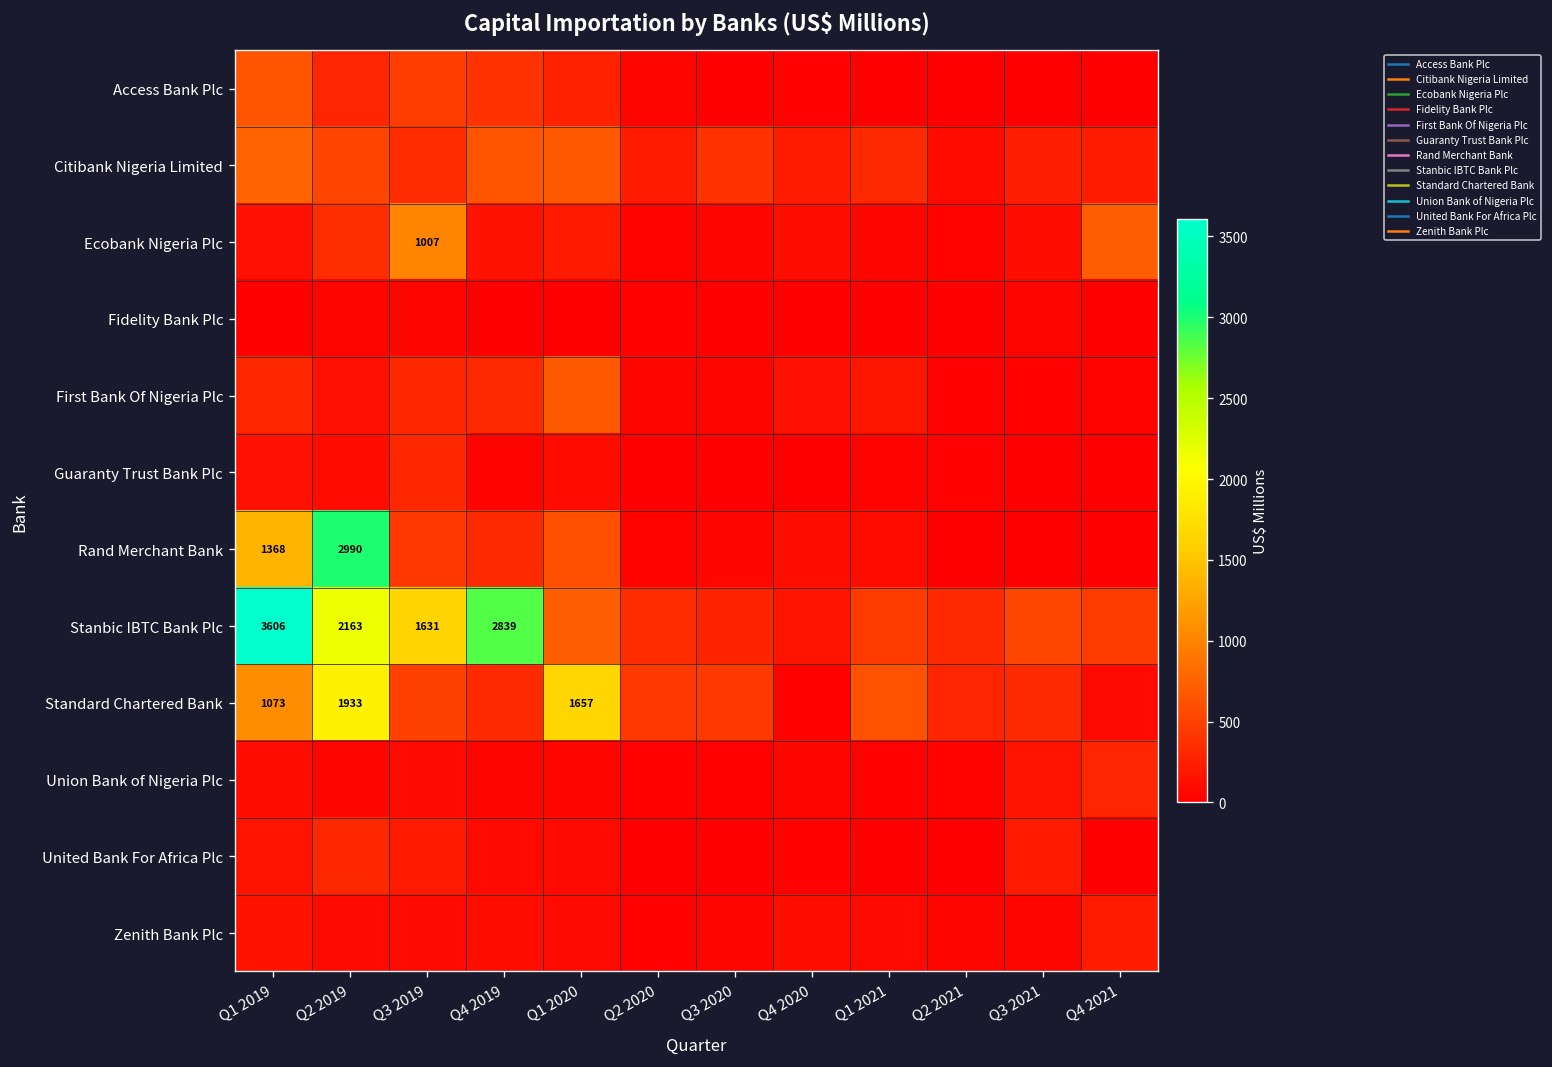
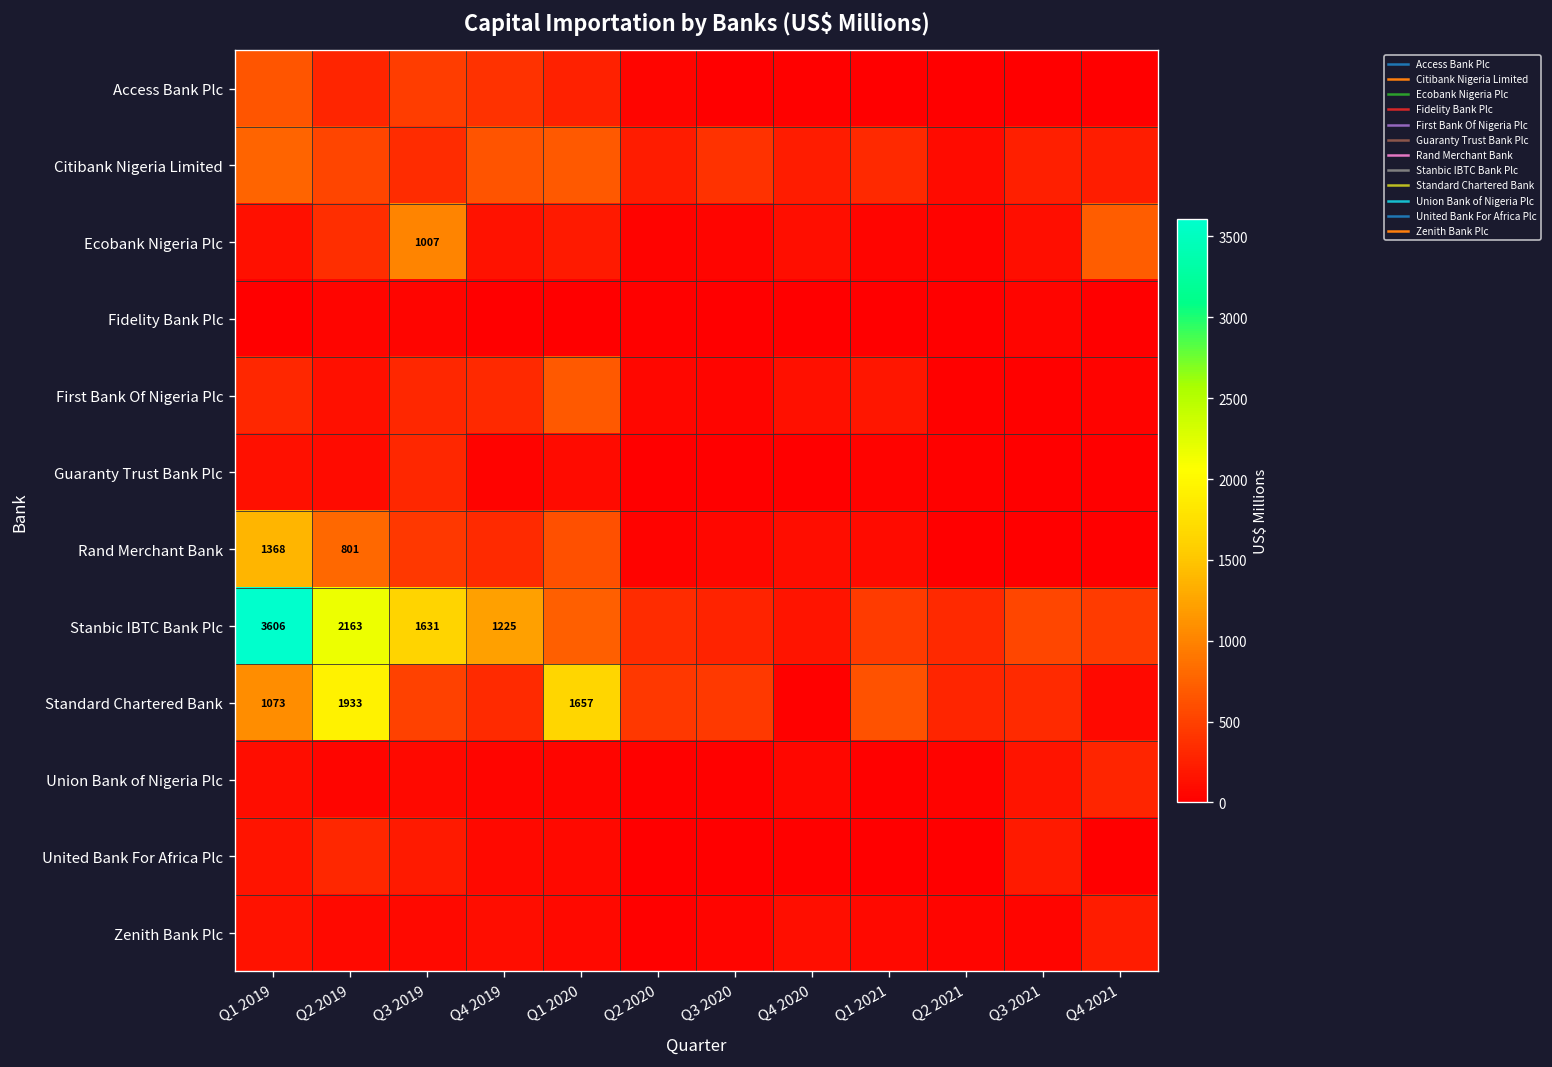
  {
    "Ecobank Nigeria Plc": {
      "Q3 2019": 1007
    },
    "Rand Merchant Bank": {
      "Q1 2019": 1368,
-     "Q2 2019": 2990
+     "Q2 2019": 801
    },
    "Stanbic IBTC Bank Plc": {
      "Q1 2019": 3606,
      "Q2 2019": 2163,
      "Q3 2019": 1631,
-     "Q4 2019": 2839
+     "Q4 2019": 1225
    },
    "Standard Chartered Bank": {
      "Q1 2019": 1073,
      "Q2 2019": 1933,
      "Q1 2020": 1657
    }
  }
